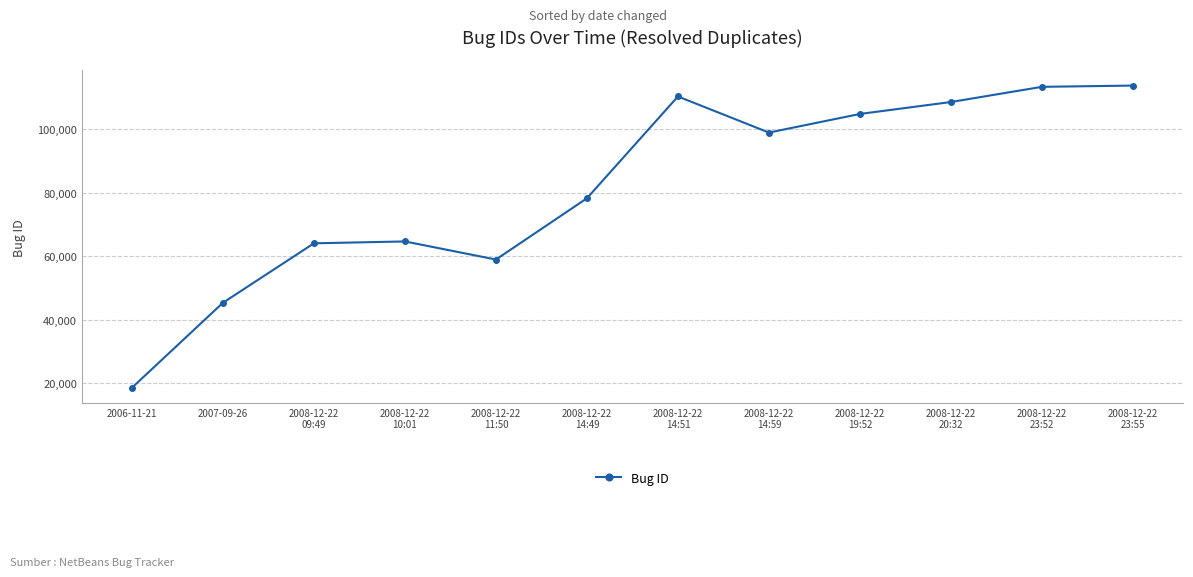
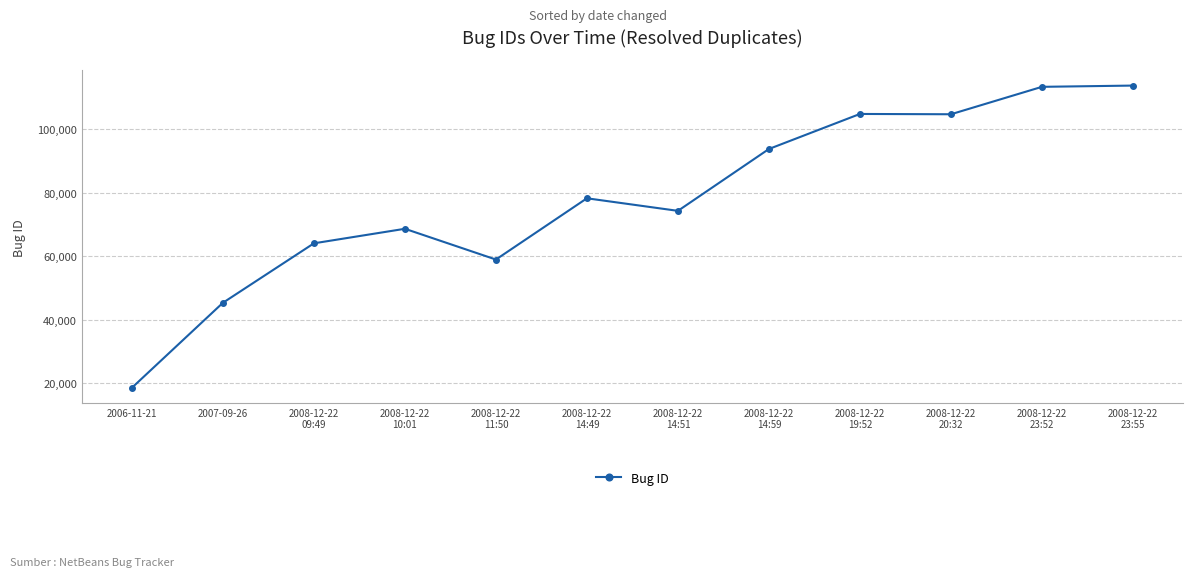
  {
    "2006-11-21": "19,000",
    "2007-09-26": "45,000",
    "2008-12-22 09:49": "64,000",
-   "2008-12-22 10:01": "65,000",
+   "2008-12-22 10:01": "69,000",
    "2008-12-22 11:50": "59,000",
    "2008-12-22 14:49": "78,000",
-   "2008-12-22 14:51": "110,000",
-   "2008-12-22 14:59": "99,000",
+   "2008-12-22 14:51": "74,000",
+   "2008-12-22 14:59": "94,000",
    "2008-12-22 19:52": "105,000",
-   "2008-12-22 20:32": "109,000",
+   "2008-12-22 20:32": "105,000",
    "2008-12-22 23:52": "113,000",
    "2008-12-22 23:55": "114,000"
  }
